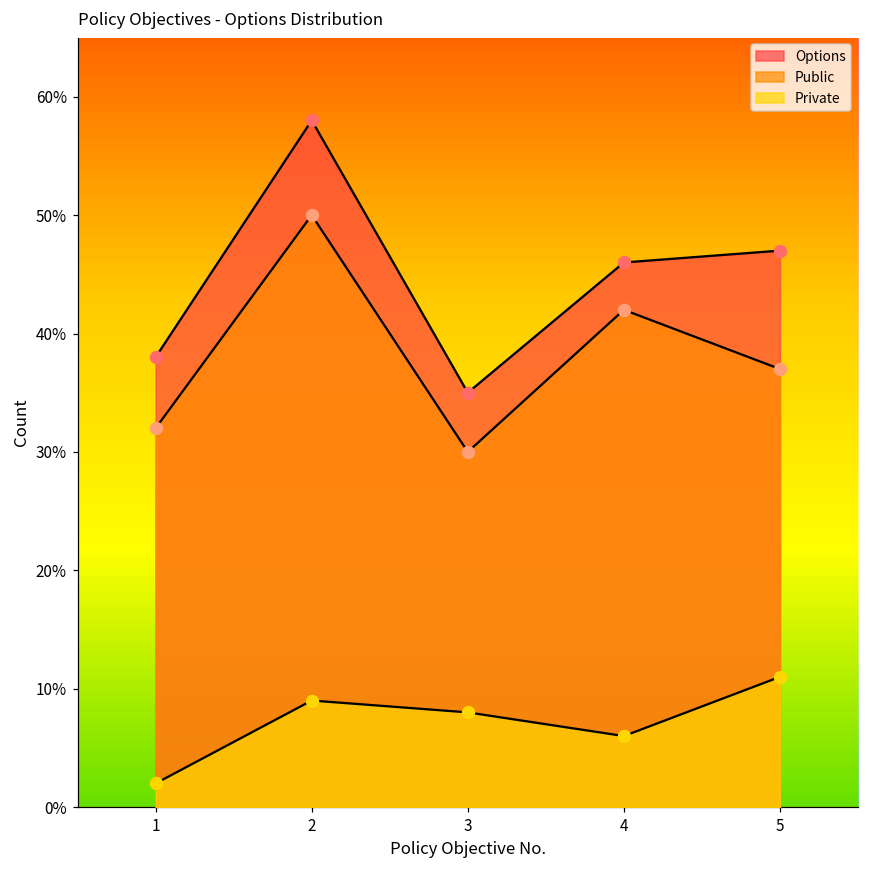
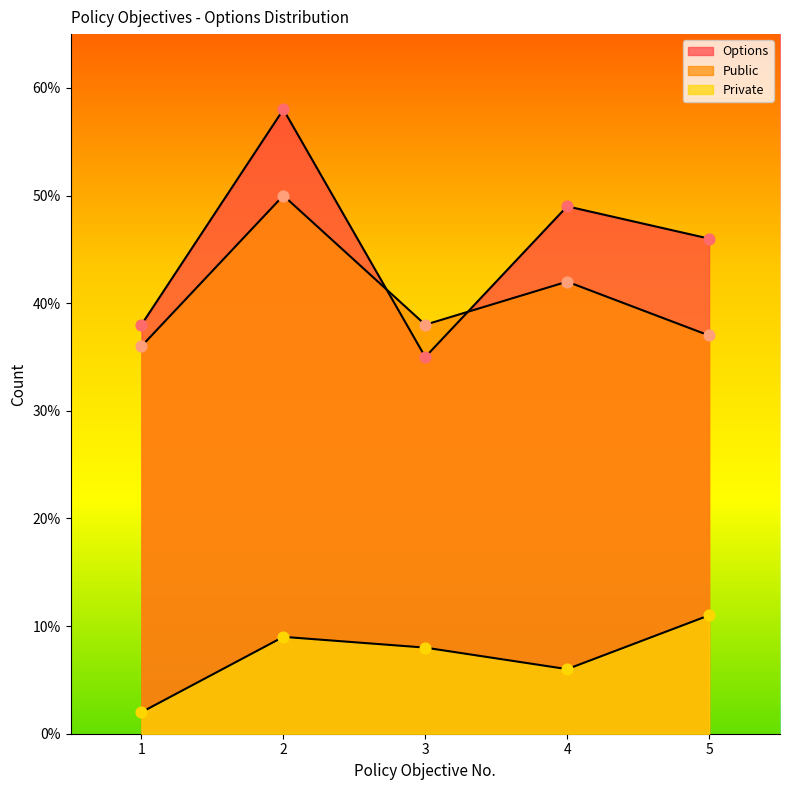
  {
    "Options": {
      "1": "38%",
      "2": "58%",
      "3": "35%",
-     "4": "46%",
-     "5": "47%"
+     "4": "49%",
+     "5": "46%"
    },
    "Public": {
-     "1": "32%",
+     "1": "36%",
      "2": "50%",
-     "3": "30%",
+     "3": "38%",
      "4": "42%",
      "5": "37%"
    },
    "Private": {
      "1": "2%",
      "2": "9%",
      "3": "8%",
      "4": "6%",
      "5": "11%"
    }
  }
